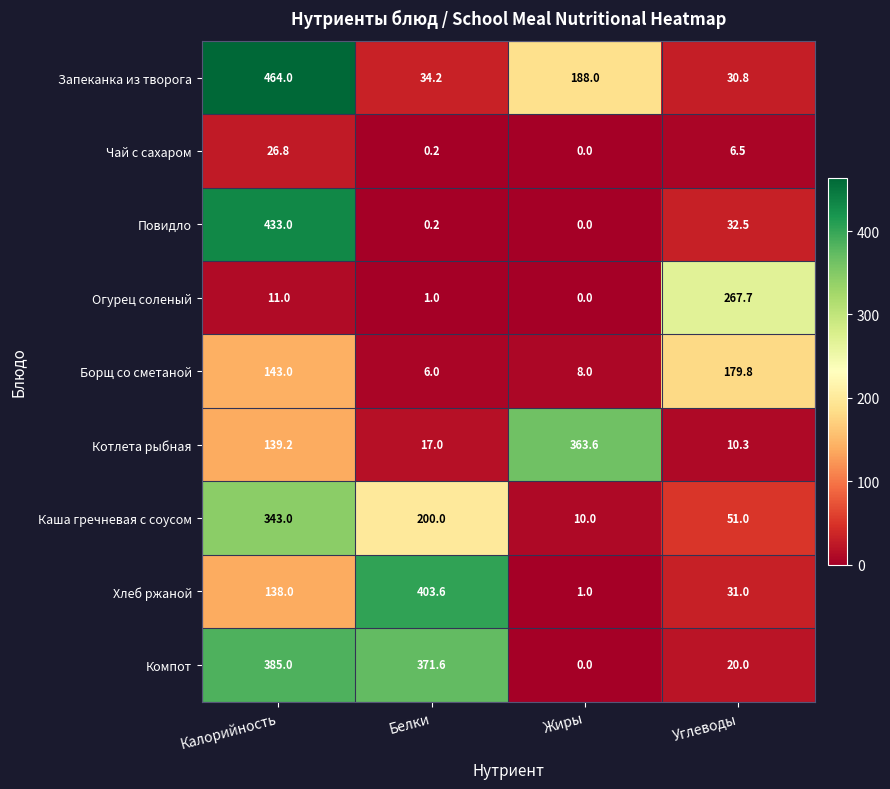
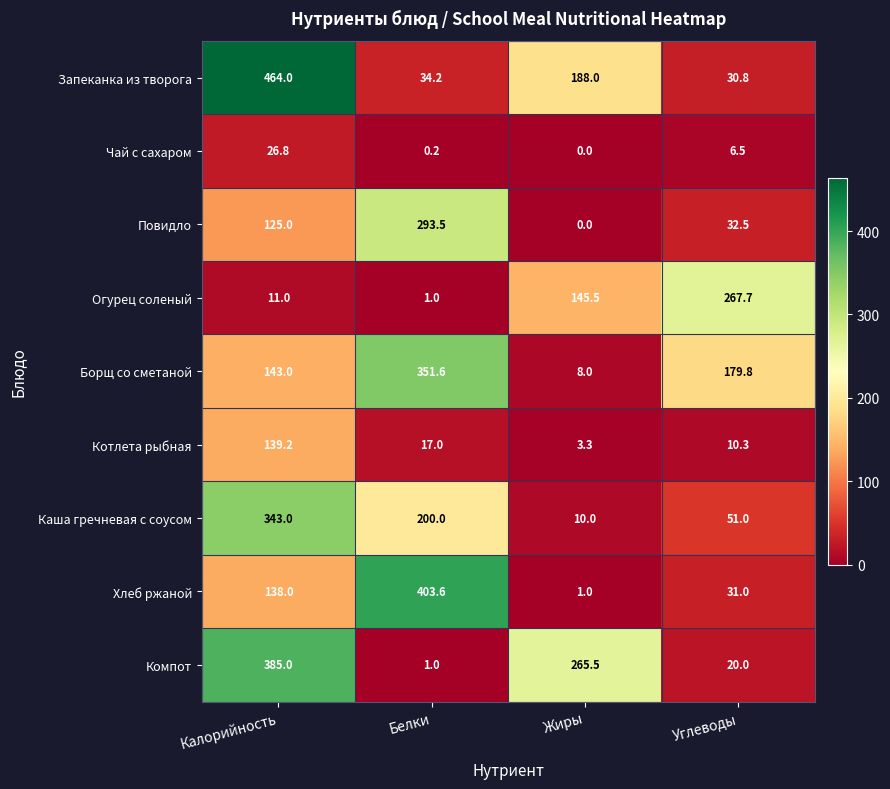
  {
    "Запеканка из творога": {
      "Калорийность": 464.0,
      "Белки": 34.2,
      "Жиры": 188.0,
      "Углеводы": 30.8
    },
    "Чай с сахаром": {
      "Калорийность": 26.8,
      "Белки": 0.2,
      "Жиры": 0.0,
      "Углеводы": 6.5
    },
    "Повидло": {
-     "Калорийность": 433.0,
-     "Белки": 0.2,
+     "Калорийность": 125.0,
+     "Белки": 293.5,
      "Жиры": 0.0,
      "Углеводы": 32.5
    },
    "Огурец соленый": {
      "Калорийность": 11.0,
      "Белки": 1.0,
-     "Жиры": 0.0,
+     "Жиры": 145.5,
      "Углеводы": 267.7
    },
    "Борщ со сметаной": {
      "Калорийность": 143.0,
-     "Белки": 6.0,
+     "Белки": 351.6,
      "Жиры": 8.0,
      "Углеводы": 179.8
    },
    "Котлета рыбная": {
      "Калорийность": 139.2,
      "Белки": 17.0,
-     "Жиры": 363.6,
+     "Жиры": 3.3,
      "Углеводы": 10.3
    },
    "Каша гречневая с соусом": {
      "Калорийность": 343.0,
      "Белки": 200.0,
      "Жиры": 10.0,
      "Углеводы": 51.0
    },
    "Хлеб ржаной": {
      "Калорийность": 138.0,
      "Белки": 403.6,
      "Жиры": 1.0,
      "Углеводы": 31.0
    },
    "Компот": {
      "Калорийность": 385.0,
-     "Белки": 371.6,
-     "Жиры": 0.0,
+     "Белки": 1.0,
+     "Жиры": 265.5,
      "Углеводы": 20.0
    }
  }
